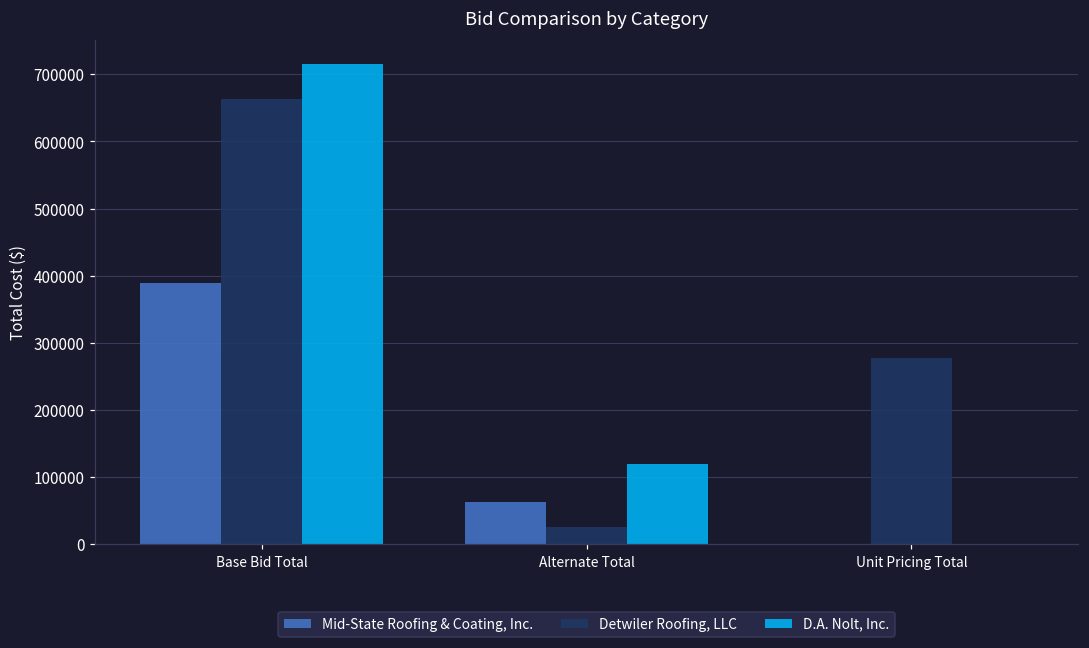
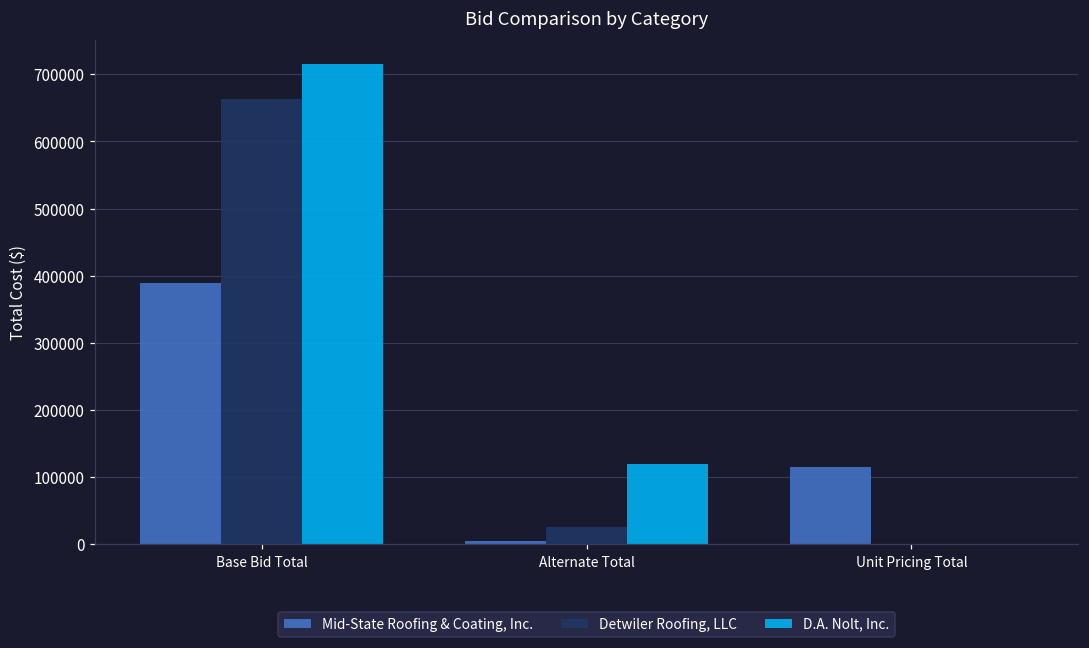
  {
    "Mid-State Roofing & Coating, Inc.": {
      "Base Bid Total": 390000,
-     "Alternate Total": 60000,
-     "Unit Pricing Total": 0
+     "Alternate Total": 10000,
+     "Unit Pricing Total": 110000
    },
    "Detwiler Roofing, LLC": {
      "Base Bid Total": 660000,
      "Alternate Total": 30000,
-     "Unit Pricing Total": 280000
+     "Unit Pricing Total": 0
    },
    "D.A. Nolt, Inc.": {
      "Base Bid Total": 720000,
      "Alternate Total": 120000
    }
  }
